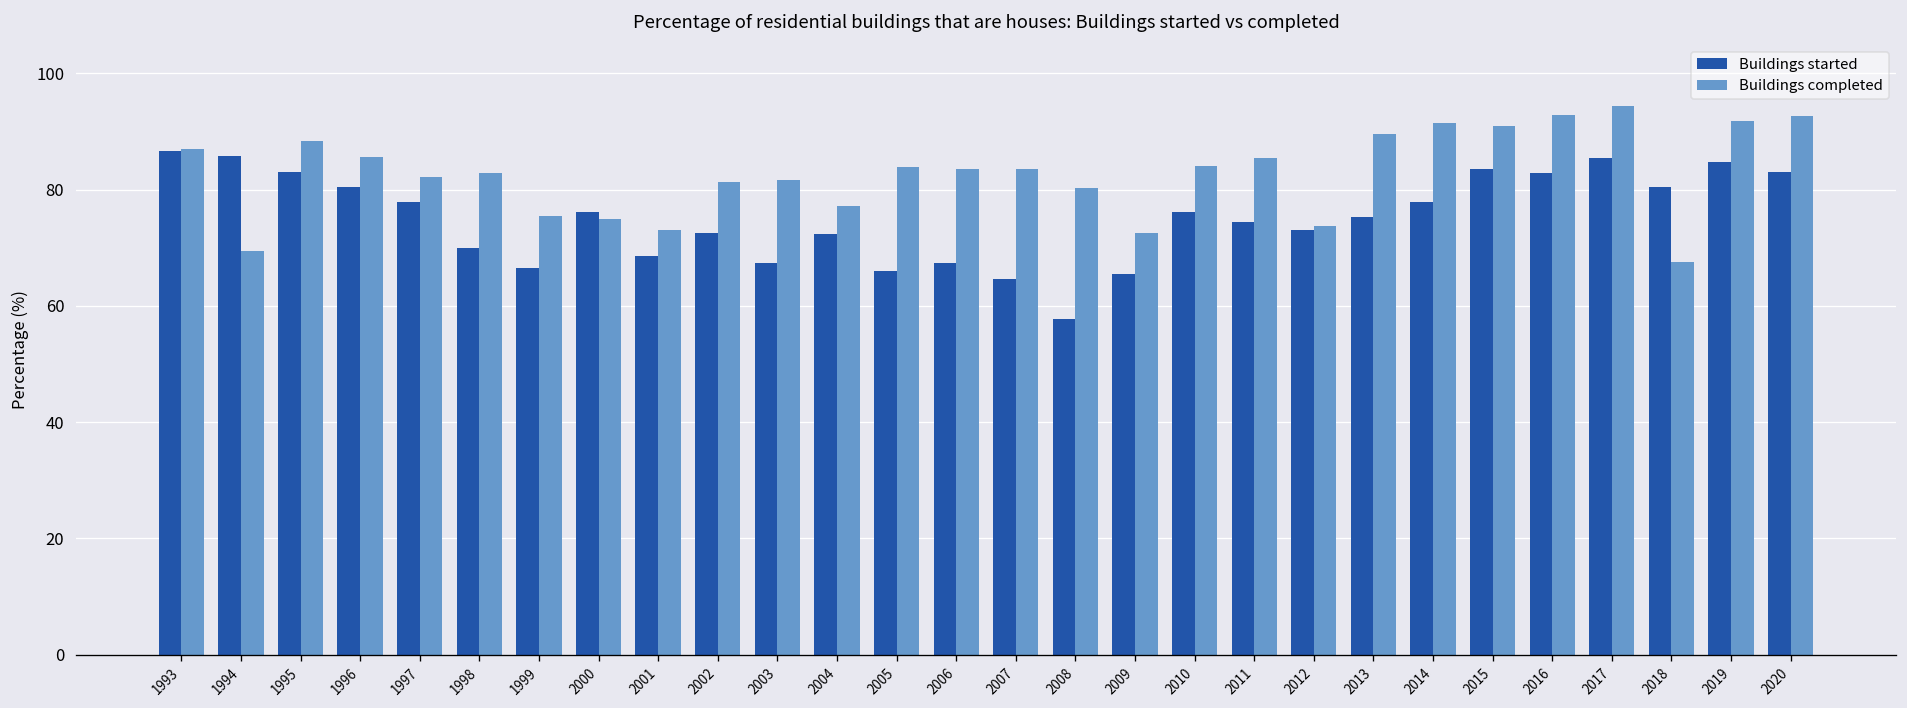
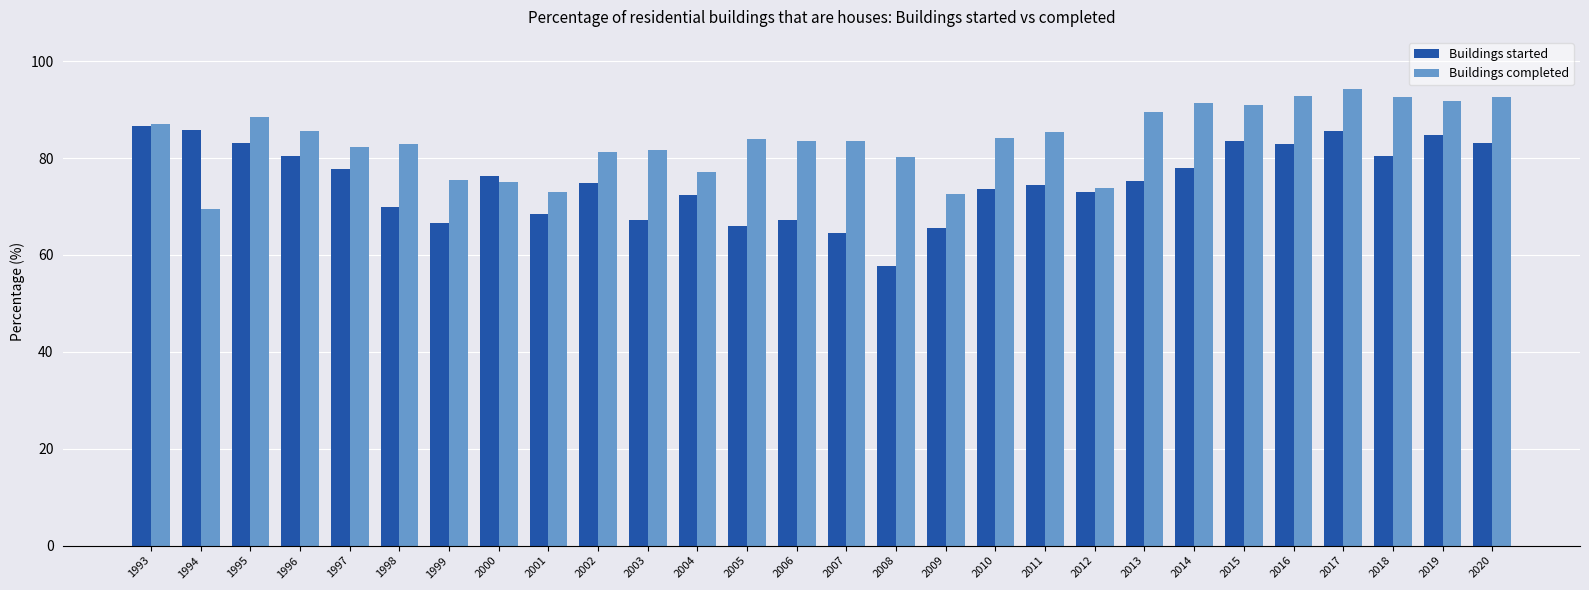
  {
    "Buildings started": {
      "1993": 87,
      "1994": 86,
      "1995": 83,
      "1996": 81,
      "1997": 78,
      "1998": 70,
      "1999": 67,
      "2000": 76,
      "2001": 69,
-     "2002": 73,
+     "2002": 75,
      "2003": 67,
      "2004": 72,
      "2005": 66,
      "2006": 67,
      "2007": 65,
      "2008": 58,
      "2009": 66,
-     "2010": 76,
+     "2010": 74,
      "2011": 75,
      "2012": 73,
      "2013": 75,
      "2014": 78,
      "2015": 84,
      "2016": 83,
      "2017": 86,
      "2018": 81,
      "2019": 85,
      "2020": 83
    },
    "Buildings completed": {
      "1993": 87,
      "1994": 69,
      "1995": 88,
      "1996": 86,
      "1997": 82,
      "1998": 83,
      "1999": 76,
      "2000": 75,
      "2001": 73,
      "2002": 81,
      "2003": 82,
      "2004": 77,
      "2005": 84,
      "2006": 84,
      "2007": 84,
      "2008": 80,
      "2009": 73,
      "2010": 84,
      "2011": 85,
      "2012": 74,
      "2013": 90,
      "2014": 91,
      "2015": 91,
      "2016": 93,
      "2017": 94,
-     "2018": 68,
+     "2018": 93,
      "2019": 92,
      "2020": 93
    }
  }
